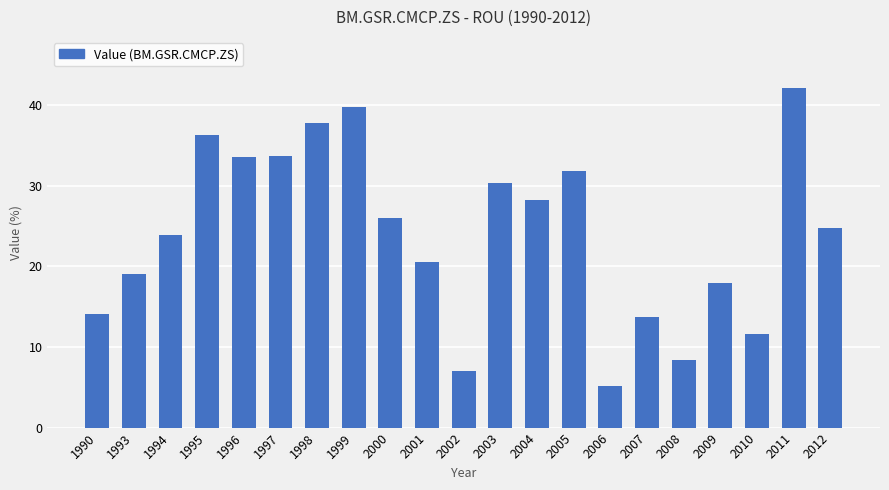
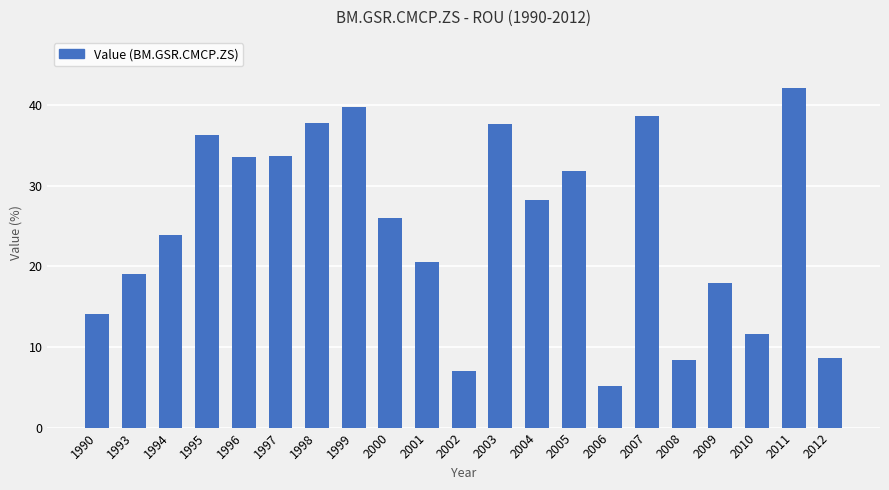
  {
    "1990": 14,
    "1993": 19,
    "1994": 24,
    "1995": 36,
    "1996": 34,
    "1997": 34,
    "1998": 38,
    "1999": 40,
    "2000": 26,
    "2001": 20,
    "2002": 7,
-   "2003": 30,
+   "2003": 38,
    "2004": 28,
    "2005": 32,
    "2006": 5,
-   "2007": 14,
+   "2007": 39,
    "2008": 8,
    "2009": 18,
    "2010": 12,
    "2011": 42,
-   "2012": 25
+   "2012": 9
  }
